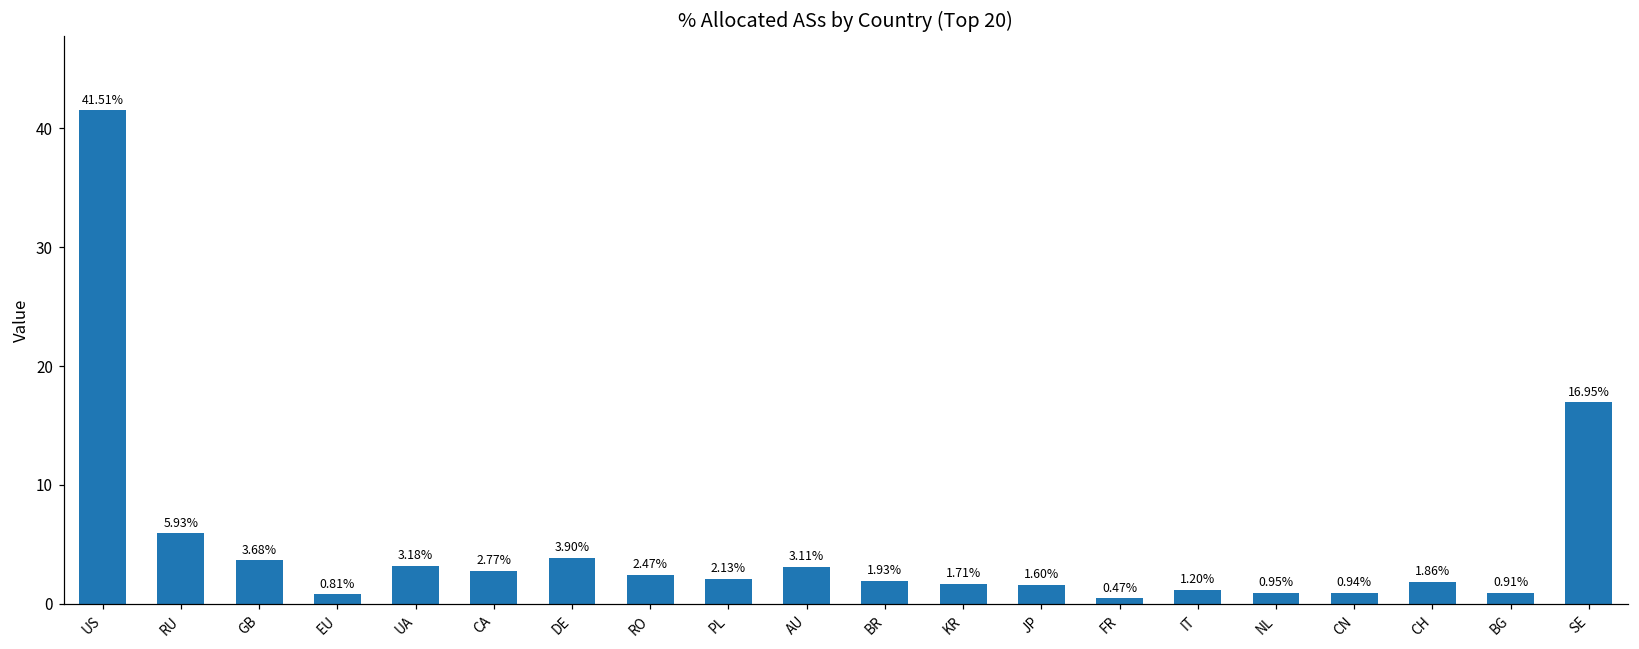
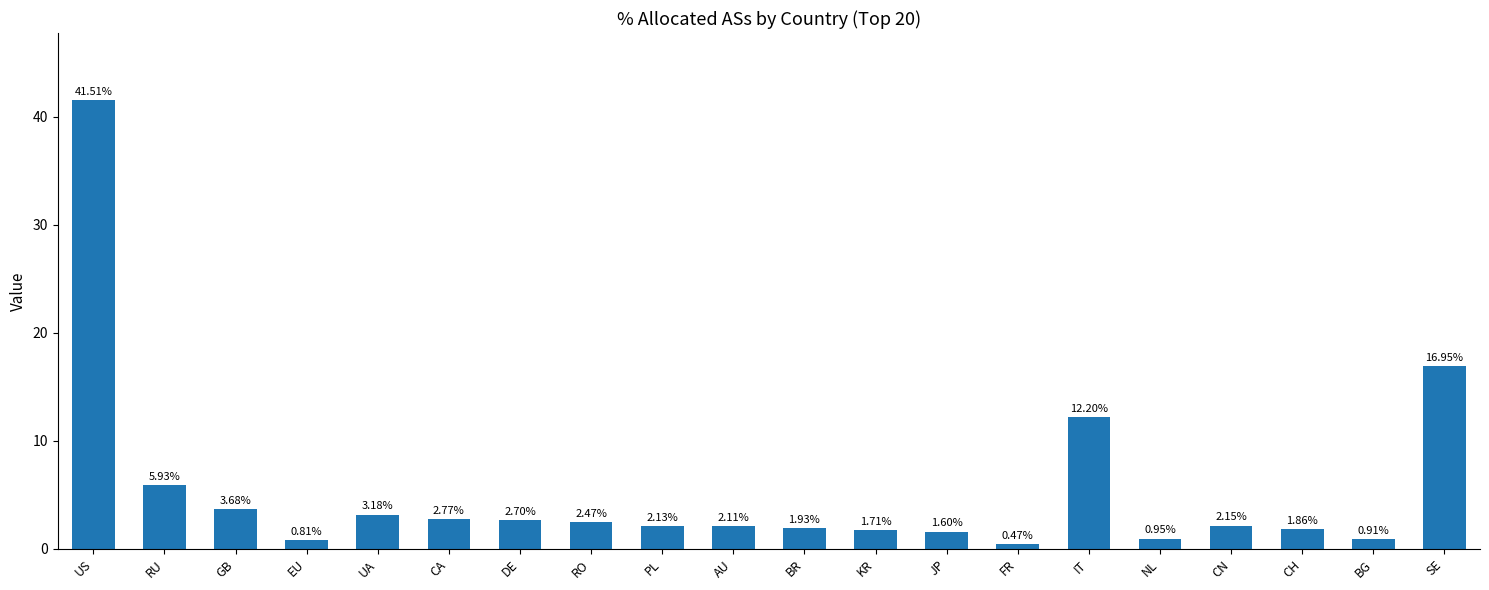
  {
    "US": "41.51%",
    "RU": "5.93%",
    "GB": "3.68%",
    "EU": "0.81%",
    "UA": "3.18%",
    "CA": "2.77%",
-   "DE": "3.90%",
+   "DE": "2.70%",
    "RO": "2.47%",
    "PL": "2.13%",
-   "AU": "3.11%",
+   "AU": "2.11%",
    "BR": "1.93%",
    "KR": "1.71%",
    "JP": "1.60%",
    "FR": "0.47%",
-   "IT": "1.20%",
+   "IT": "12.20%",
    "NL": "0.95%",
-   "CN": "0.94%",
+   "CN": "2.15%",
    "CH": "1.86%",
    "BG": "0.91%",
    "SE": "16.95%"
  }
